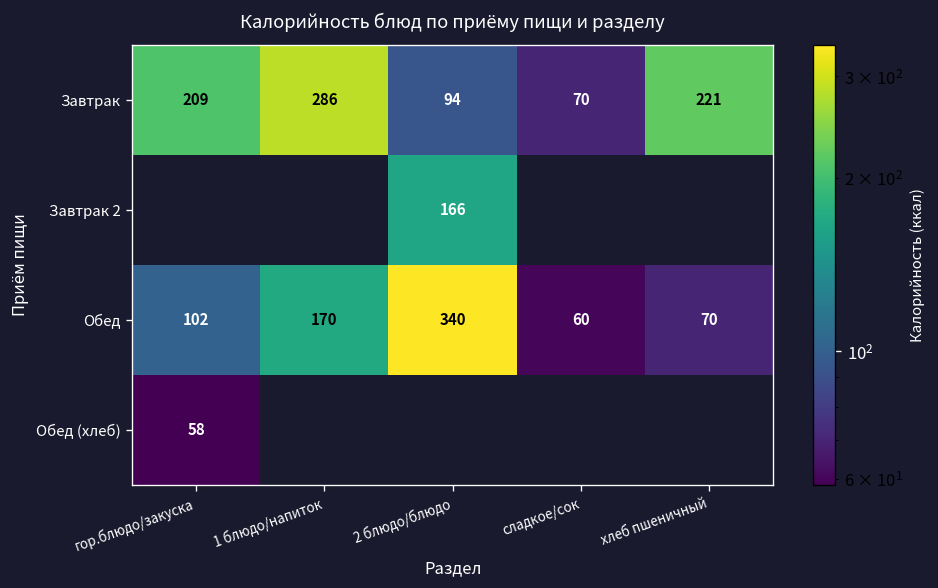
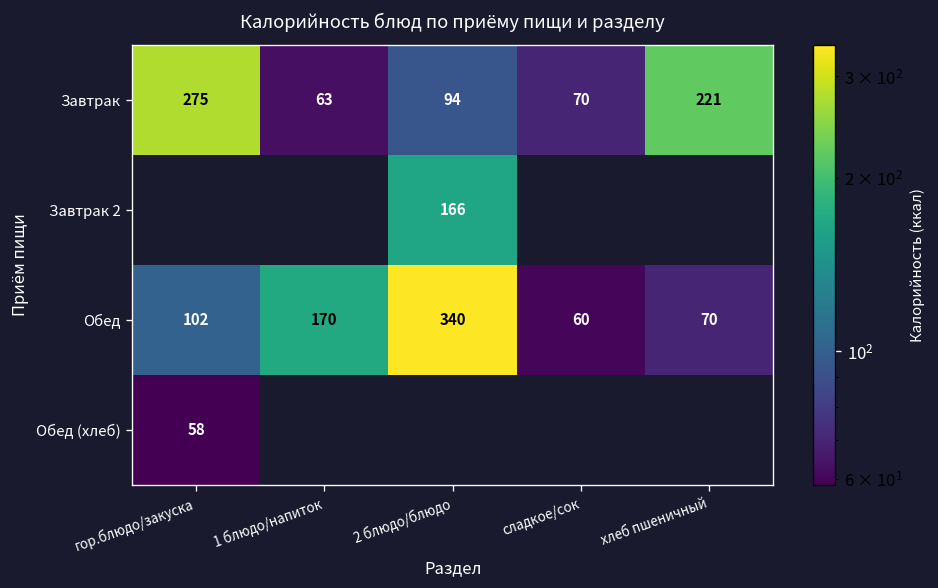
  {
    "Завтрак": {
-     "гор.блюдо/закуска": 209,
-     "1 блюдо/напиток": 286,
+     "гор.блюдо/закуска": 275,
+     "1 блюдо/напиток": 63,
      "2 блюдо/блюдо": 94,
      "сладкое/сок": 70,
      "хлеб пшеничный": 221
    },
    "Завтрак 2": {
      "2 блюдо/блюдо": 166
    },
    "Обед": {
      "гор.блюдо/закуска": 102,
      "1 блюдо/напиток": 170,
      "2 блюдо/блюдо": 340,
      "сладкое/сок": 60,
      "хлеб пшеничный": 70
    },
    "Обед (хлеб)": {
      "гор.блюдо/закуска": 58
    }
  }
